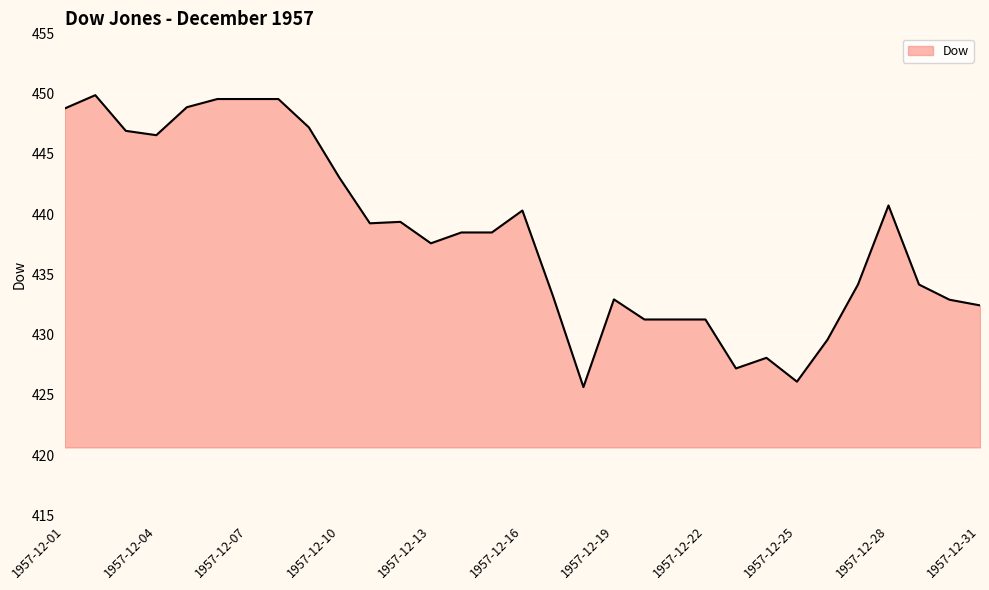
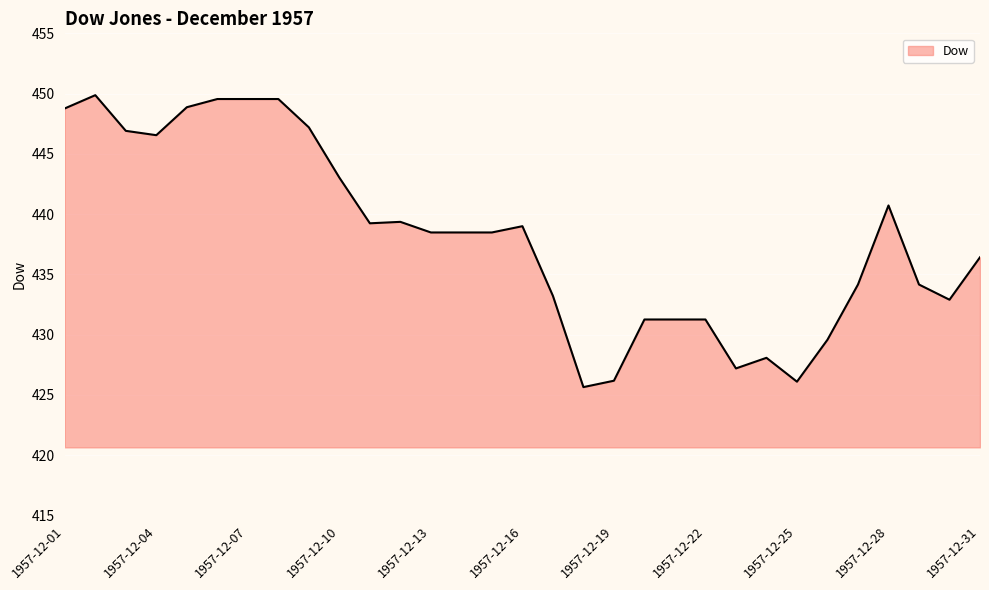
  {
    "1957-12-01": 448.8,
    "1957-12-04": 446.6,
    "1957-12-07": 449.6,
    "1957-12-10": 443.0,
-   "1957-12-13": 437.6,
-   "1957-12-16": 440.3,
-   "1957-12-19": 432.9,
+   "1957-12-13": 438.5,
+   "1957-12-16": 439.0,
+   "1957-12-19": 426.2,
    "1957-12-22": 431.3,
    "1957-12-25": 426.1,
    "1957-12-28": 440.7,
-   "1957-12-31": 432.4
+   "1957-12-31": 436.4
  }
